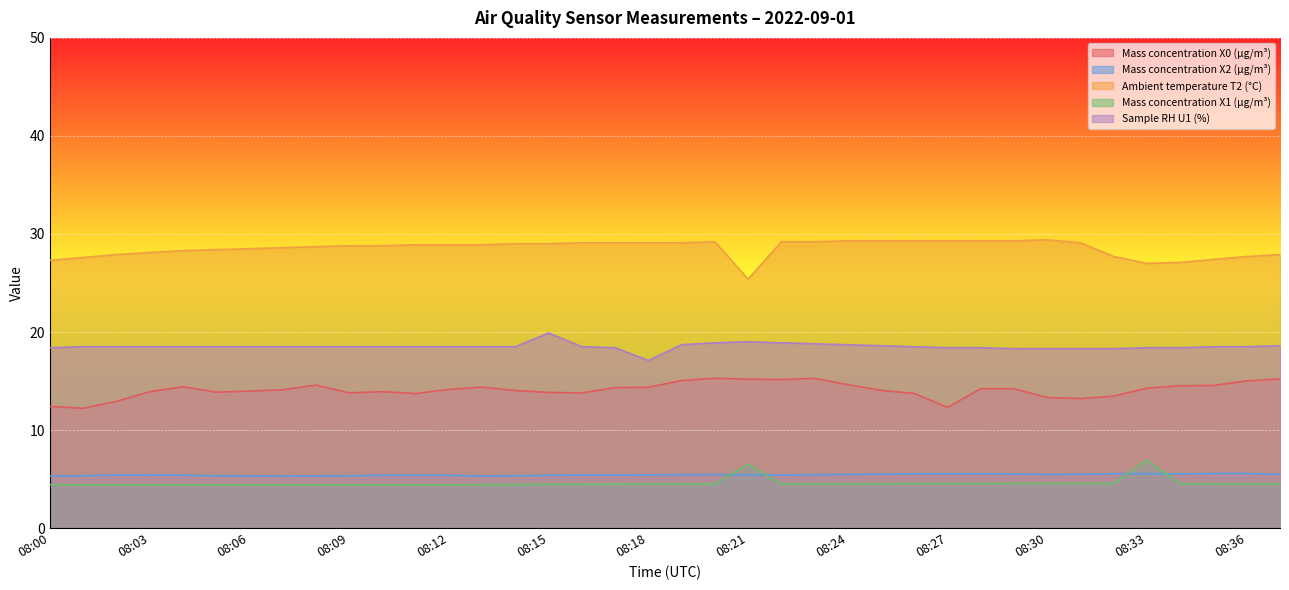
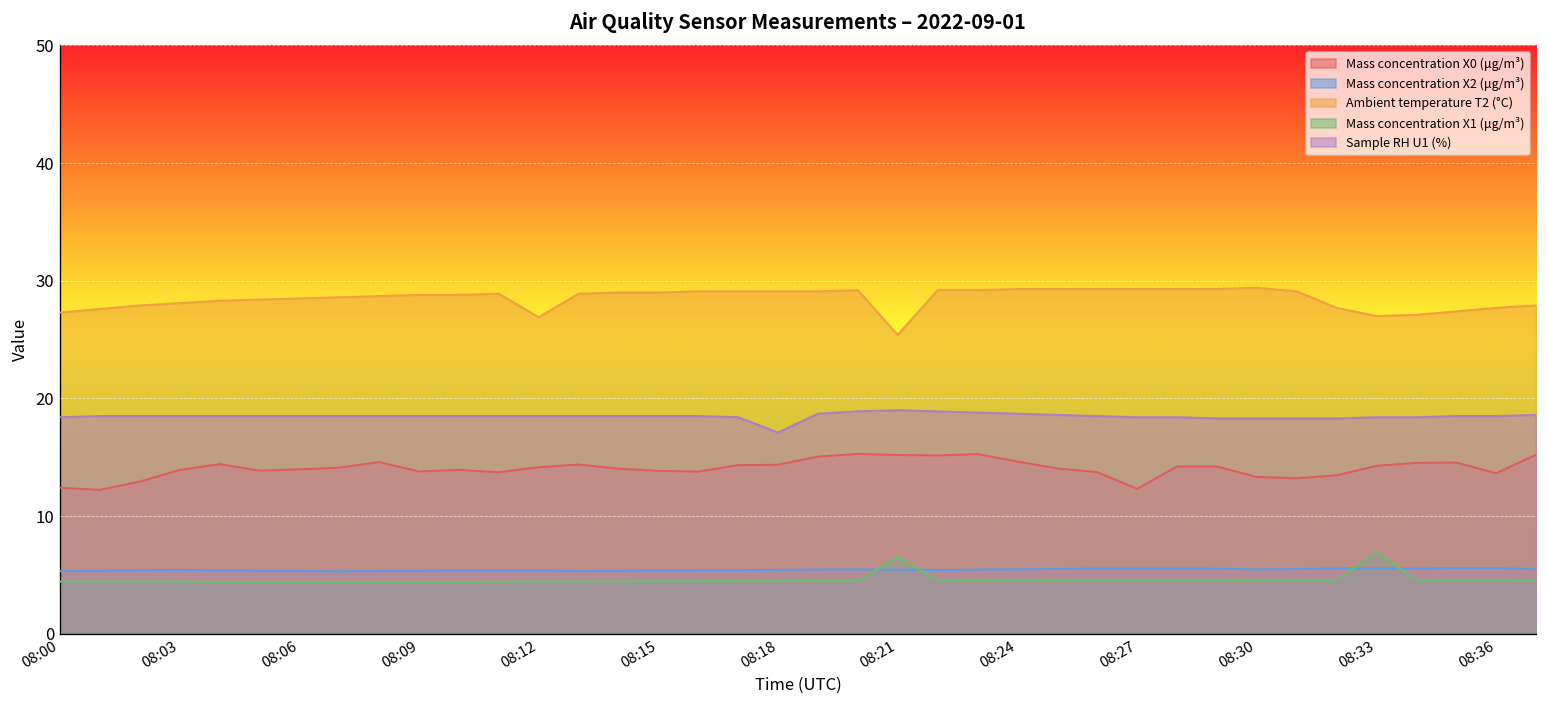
  {
    "Mass concentration X0 (μg/m³)": {
      "08:00": 12,
      "08:03": 14,
      "08:06": 14,
      "08:09": 14,
      "08:12": 14,
      "08:15": 14,
      "08:18": 14,
      "08:21": 15,
      "08:24": 15,
      "08:27": 12,
      "08:30": 13,
      "08:33": 14,
-     "08:36": 15
+     "08:36": 14
    },
    "Mass concentration X2 (μg/m³)": {
      "08:00": 5,
      "08:03": 5,
      "08:06": 5,
      "08:09": 5,
      "08:12": 5,
      "08:15": 5,
      "08:18": 5,
      "08:21": 5,
      "08:24": 5,
      "08:27": 6,
      "08:30": 5,
      "08:33": 6,
      "08:36": 6
    },
    "Ambient temperature T2 (°C)": {
      "08:00": 27,
      "08:03": 28,
      "08:06": 29,
      "08:09": 29,
-     "08:12": 29,
+     "08:12": 27,
      "08:15": 29,
      "08:18": 29,
      "08:21": 25,
      "08:24": 29,
      "08:27": 29,
      "08:30": 29,
      "08:33": 27,
      "08:36": 28
    },
    "Mass concentration X1 (μg/m³)": {
      "08:00": 4,
      "08:03": 4,
      "08:06": 4,
      "08:09": 4,
      "08:12": 4,
      "08:15": 4,
      "08:18": 4,
      "08:21": 7,
      "08:24": 5,
      "08:27": 5,
      "08:30": 5,
      "08:33": 7,
      "08:36": 5
    },
    "Sample RH U1 (%)": {
      "08:00": 18,
      "08:03": 19,
      "08:06": 19,
      "08:09": 19,
      "08:12": 19,
-     "08:15": 20,
+     "08:15": 19,
      "08:18": 17,
      "08:21": 19,
      "08:24": 19,
      "08:27": 18,
      "08:30": 18,
      "08:33": 18,
      "08:36": 19
    }
  }
